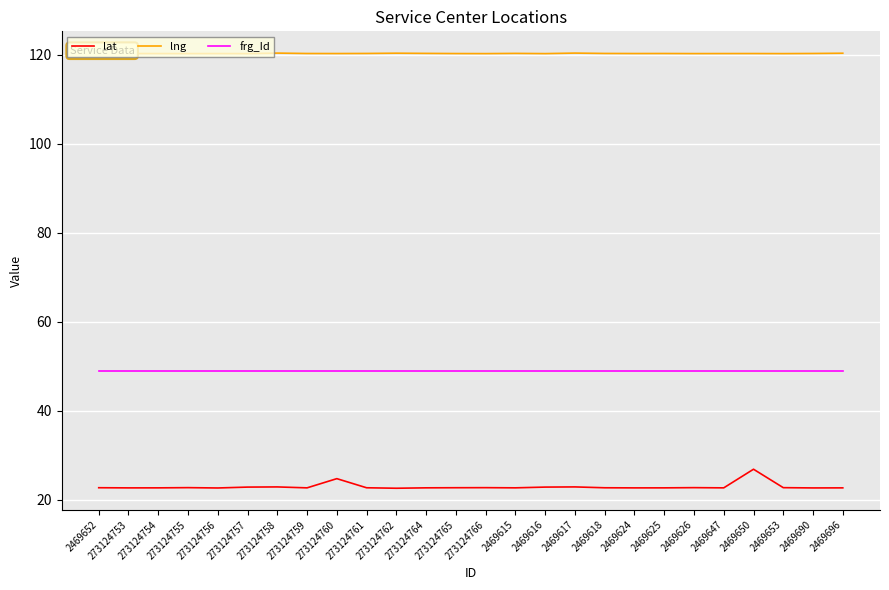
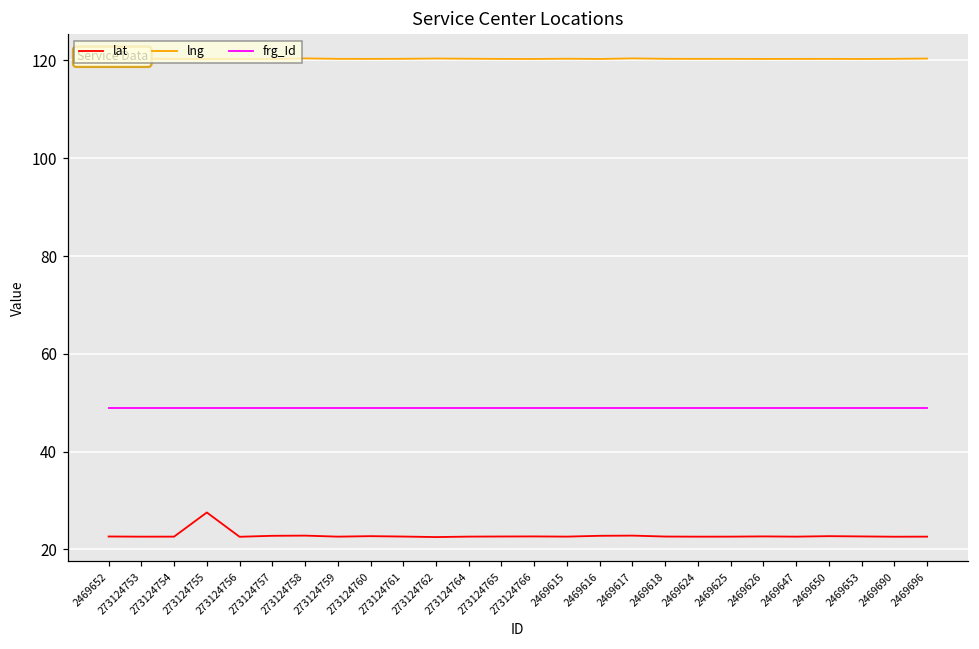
  {
    "lat": {
      "2469652": 23,
      "273124753": 23,
      "273124754": 23,
-     "273124755": 23,
+     "273124755": 28,
      "273124756": 23,
      "273124757": 23,
      "273124758": 23,
      "273124759": 23,
-     "273124760": 25,
+     "273124760": 23,
      "273124761": 23,
      "273124762": 23,
      "273124764": 23,
      "273124765": 23,
      "273124766": 23,
      "2469615": 23,
      "2469616": 23,
      "2469617": 23,
      "2469618": 23,
      "2469624": 23,
      "2469625": 23,
      "2469626": 23,
      "2469647": 23,
-     "2469650": 27,
+     "2469650": 23,
      "2469653": 23,
      "2469690": 23,
      "2469696": 23
    },
    "lng": {
      "273124758": 120,
      "273124759": 120,
      "273124760": 120,
      "273124761": 120,
      "273124762": 120,
      "273124764": 120,
      "273124765": 120,
      "273124766": 120,
      "2469615": 120,
      "2469616": 120,
      "2469617": 120,
      "2469618": 120,
      "2469624": 120,
      "2469625": 120,
      "2469626": 120,
      "2469647": 120,
      "2469650": 120,
      "2469653": 120,
      "2469690": 120,
      "2469696": 120
    },
    "frg_Id": {
      "2469652": 49,
      "273124753": 49,
      "273124754": 49,
      "273124755": 49,
      "273124756": 49,
      "273124757": 49,
      "273124758": 49,
      "273124759": 49,
      "273124760": 49,
      "273124761": 49,
      "273124762": 49,
      "273124764": 49,
      "273124765": 49,
      "273124766": 49,
      "2469615": 49,
      "2469616": 49,
      "2469617": 49,
      "2469618": 49,
      "2469624": 49,
      "2469625": 49,
      "2469626": 49,
      "2469647": 49,
      "2469650": 49,
      "2469653": 49,
      "2469690": 49,
      "2469696": 49
    }
  }
